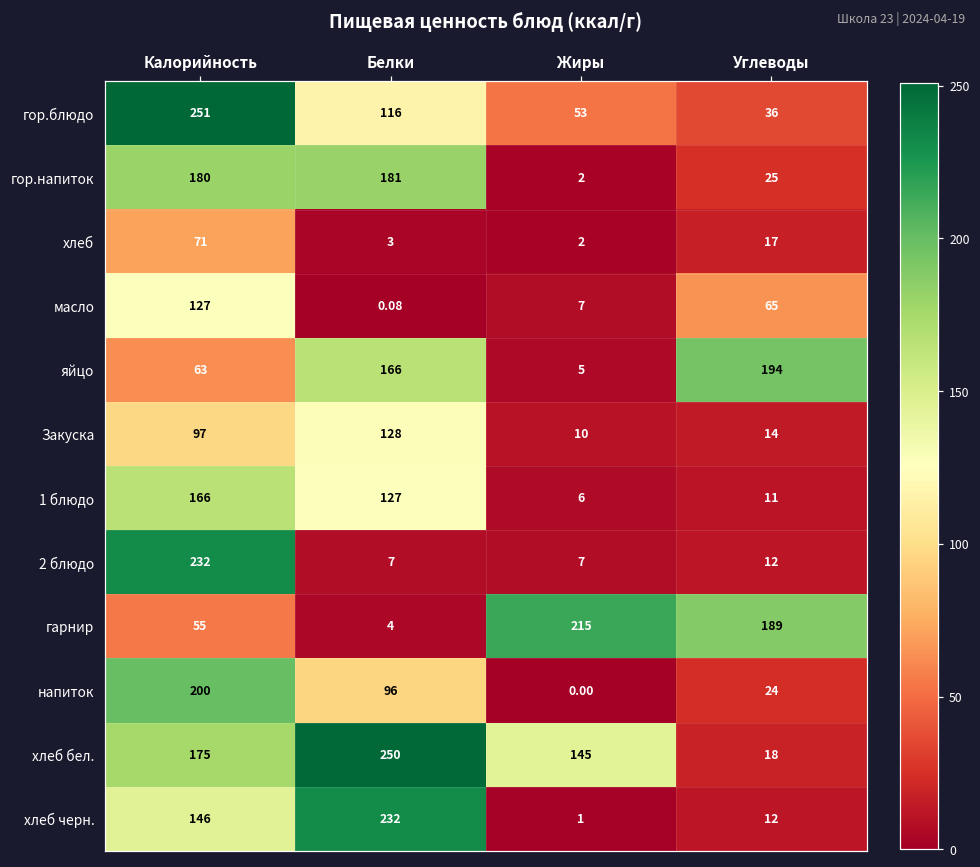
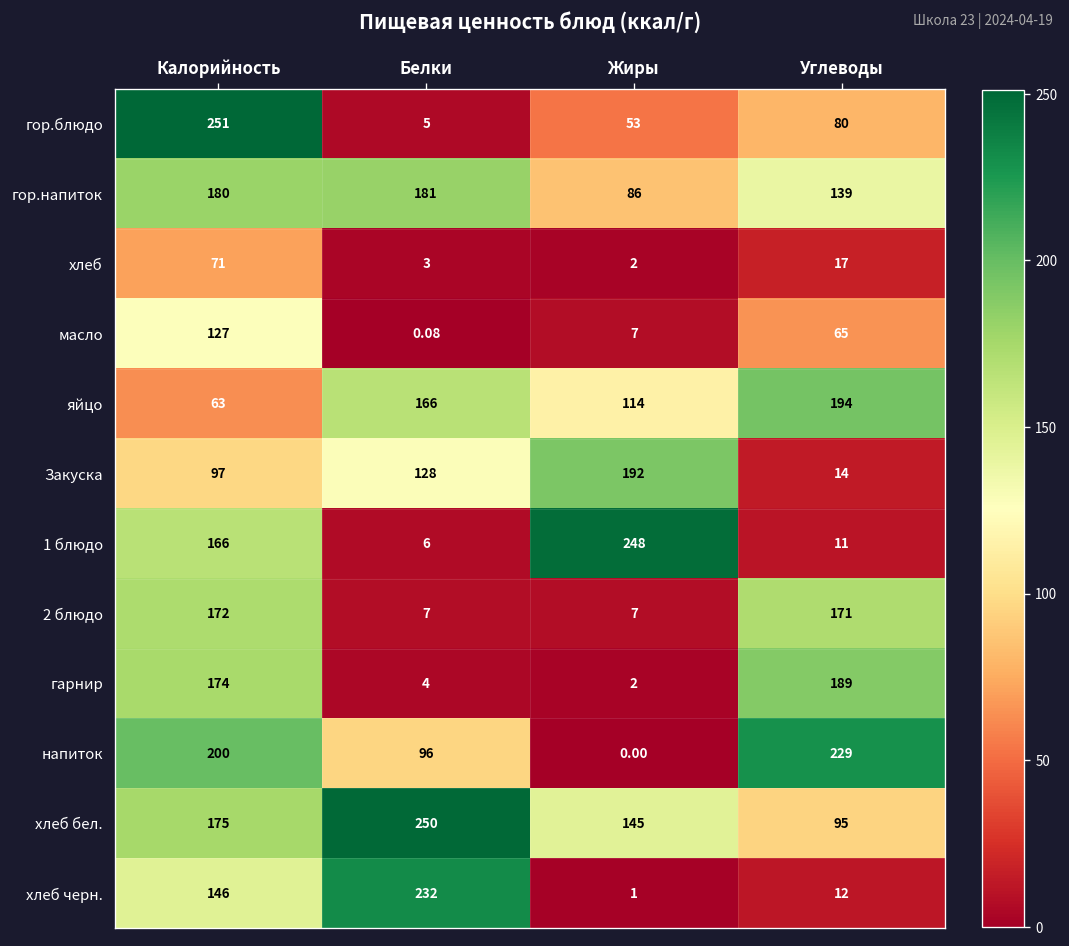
  {
    "гор.блюдо": {
      "Калорийность": 251,
-     "Белки": 116,
+     "Белки": 5,
      "Жиры": 53,
-     "Углеводы": 36
+     "Углеводы": 80
    },
    "гор.напиток": {
      "Калорийность": 180,
      "Белки": 181,
-     "Жиры": 2,
-     "Углеводы": 25
+     "Жиры": 86,
+     "Углеводы": 139
    },
    "хлеб": {
      "Калорийность": 71,
      "Белки": 3,
      "Жиры": 2,
      "Углеводы": 17
    },
    "масло": {
      "Калорийность": 127,
      "Белки": 0.08,
      "Жиры": 7,
      "Углеводы": 65
    },
    "яйцо": {
      "Калорийность": 63,
      "Белки": 166,
-     "Жиры": 5,
+     "Жиры": 114,
      "Углеводы": 194
    },
    "Закуска": {
      "Калорийность": 97,
      "Белки": 128,
-     "Жиры": 10,
+     "Жиры": 192,
      "Углеводы": 14
    },
    "1 блюдо": {
      "Калорийность": 166,
-     "Белки": 127,
-     "Жиры": 6,
+     "Белки": 6,
+     "Жиры": 248,
      "Углеводы": 11
    },
    "2 блюдо": {
-     "Калорийность": 232,
+     "Калорийность": 172,
      "Белки": 7,
      "Жиры": 7,
-     "Углеводы": 12
+     "Углеводы": 171
    },
    "гарнир": {
-     "Калорийность": 55,
+     "Калорийность": 174,
      "Белки": 4,
-     "Жиры": 215,
+     "Жиры": 2,
      "Углеводы": 189
    },
    "напиток": {
      "Калорийность": 200,
      "Белки": 96,
      "Жиры": 0.00,
-     "Углеводы": 24
+     "Углеводы": 229
    },
    "хлеб бел.": {
      "Калорийность": 175,
      "Белки": 250,
      "Жиры": 145,
-     "Углеводы": 18
+     "Углеводы": 95
    },
    "хлеб черн.": {
      "Калорийность": 146,
      "Белки": 232,
      "Жиры": 1,
      "Углеводы": 12
    }
  }
